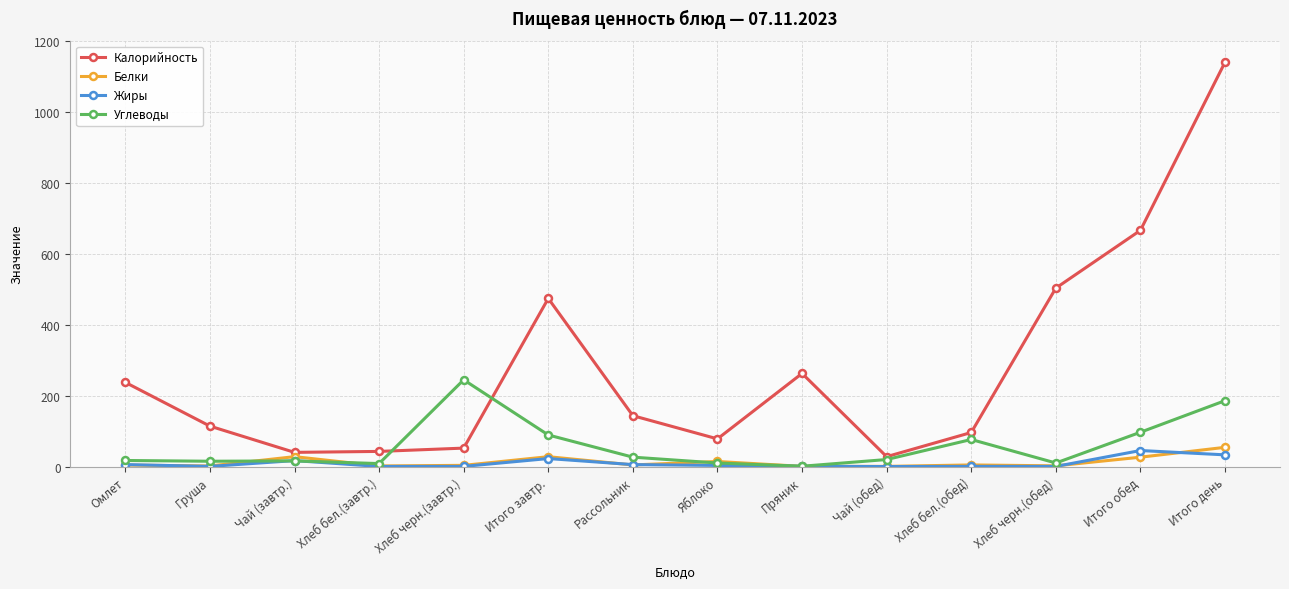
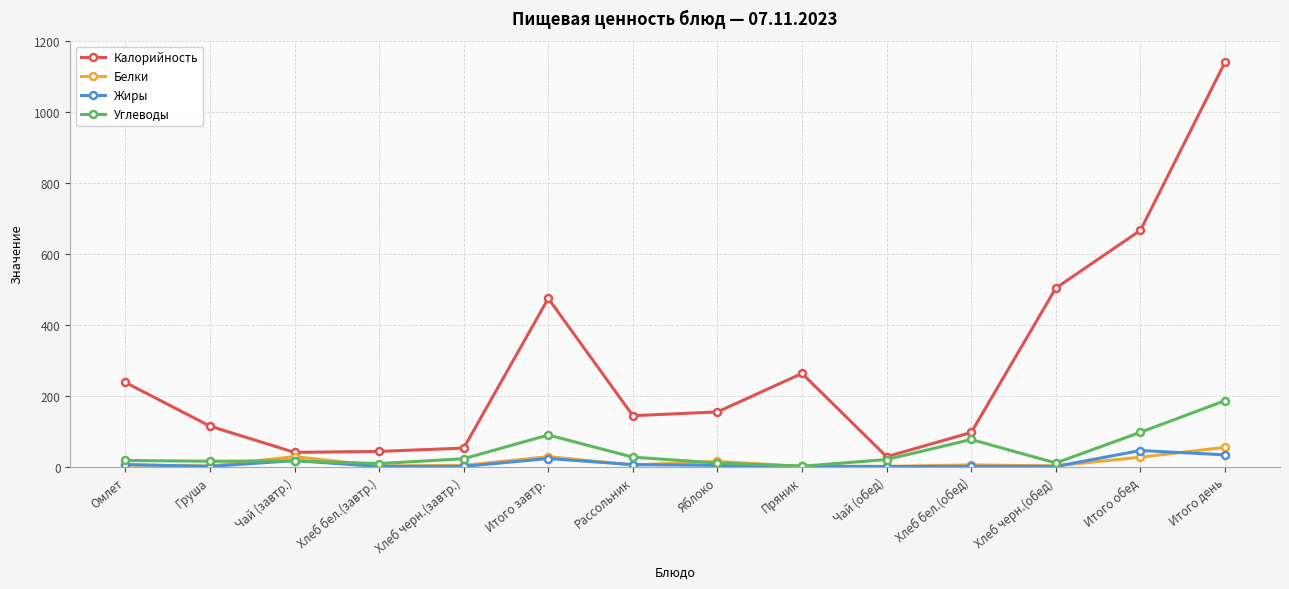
  {
    "Калорийность": {
      "Омлет": 240,
      "Груша": 110,
      "Чай (завтр.)": 40,
      "Хлеб бел.(завтр.)": 40,
      "Хлеб черн.(завтр.)": 50,
      "Итого завтр.": 470,
      "Рассольник": 140,
-     "Яблоко": 80,
+     "Яблоко": 150,
      "Пряник": 260,
      "Чай (обед)": 30,
      "Хлеб бел.(обед)": 100,
      "Хлеб черн.(обед)": 500,
      "Итого обед": 670,
      "Итого день": 1140
    },
    "Белки": {
      "Чай (завтр.)": 30,
      "Итого обед": 30,
      "Итого день": 50
    },
    "Жиры": {
      "Итого обед": 50,
      "Итого день": 30
    },
    "Углеводы": {
      "Омлет": 20,
      "Груша": 20,
-     "Хлеб черн.(завтр.)": 240,
+     "Хлеб черн.(завтр.)": 20,
      "Итого завтр.": 90,
      "Рассольник": 30,
      "Чай (обед)": 20,
      "Хлеб бел.(обед)": 80,
      "Хлеб черн.(обед)": 10,
      "Итого обед": 100,
      "Итого день": 190
    }
  }
